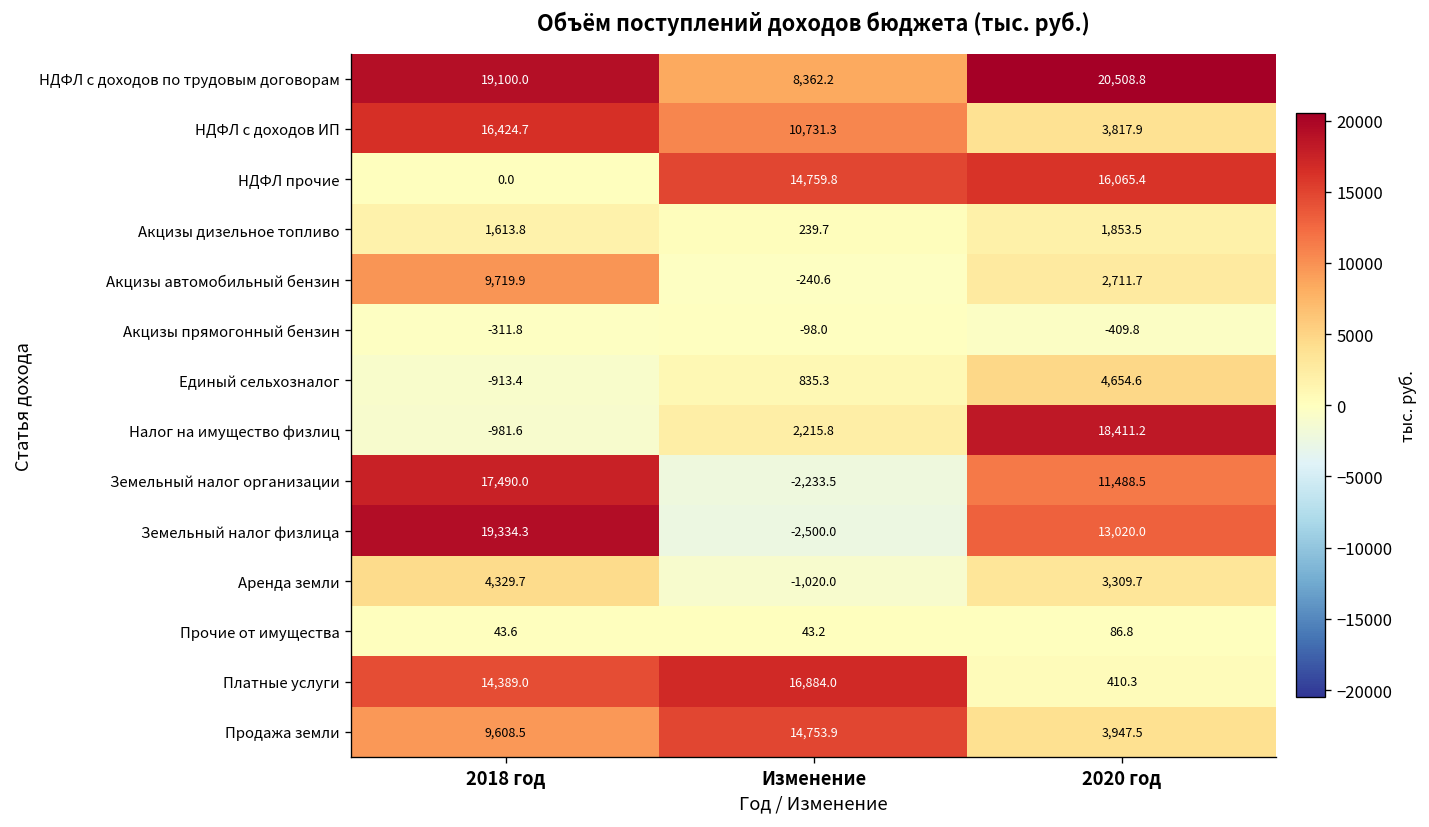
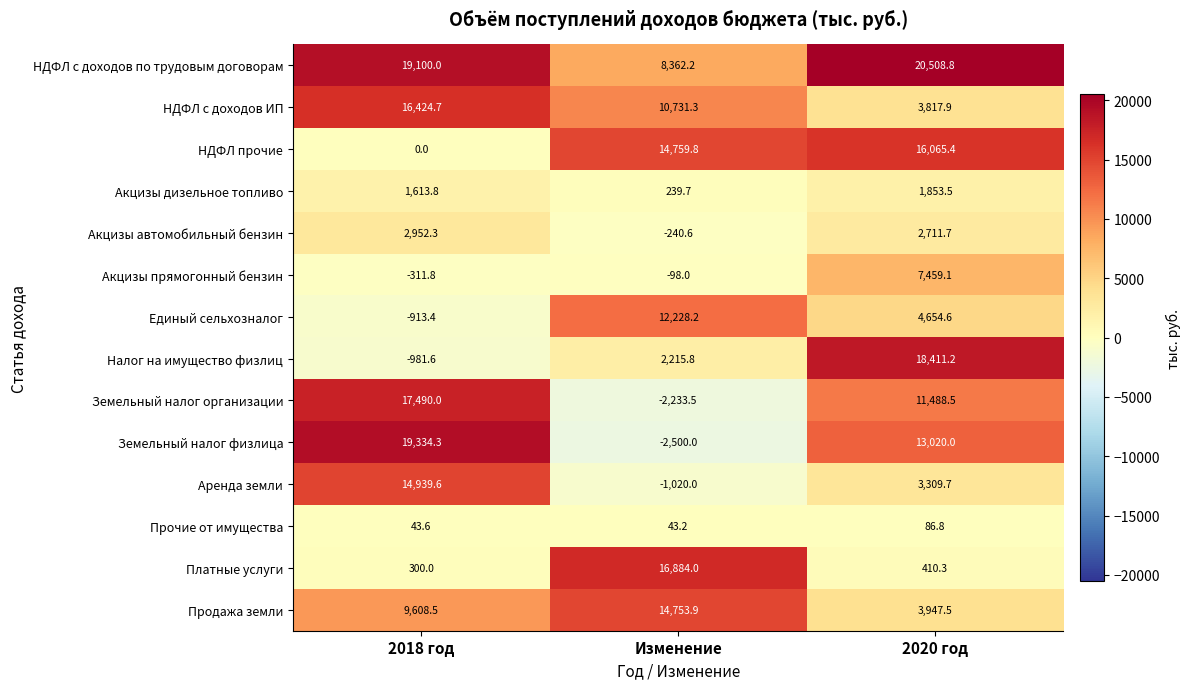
  {
    "НДФЛ с доходов по трудовым договорам": {
      "2018 год": "19,100.0",
      "Изменение": "8,362.2",
      "2020 год": "20,508.8"
    },
    "НДФЛ с доходов ИП": {
      "2018 год": "16,424.7",
      "Изменение": "10,731.3",
      "2020 год": "3,817.9"
    },
    "НДФЛ прочие": {
      "2018 год": "0.0",
      "Изменение": "14,759.8",
      "2020 год": "16,065.4"
    },
    "Акцизы дизельное топливо": {
      "2018 год": "1,613.8",
      "Изменение": "239.7",
      "2020 год": "1,853.5"
    },
    "Акцизы автомобильный бензин": {
-     "2018 год": "9,719.9",
+     "2018 год": "2,952.3",
      "Изменение": "-240.6",
      "2020 год": "2,711.7"
    },
    "Акцизы прямогонный бензин": {
      "2018 год": "-311.8",
      "Изменение": "-98.0",
-     "2020 год": "-409.8"
+     "2020 год": "7,459.1"
    },
    "Единый сельхозналог": {
      "2018 год": "-913.4",
-     "Изменение": "835.3",
+     "Изменение": "12,228.2",
      "2020 год": "4,654.6"
    },
    "Налог на имущество физлиц": {
      "2018 год": "-981.6",
      "Изменение": "2,215.8",
      "2020 год": "18,411.2"
    },
    "Земельный налог организации": {
      "2018 год": "17,490.0",
      "Изменение": "-2,233.5",
      "2020 год": "11,488.5"
    },
    "Земельный налог физлица": {
      "2018 год": "19,334.3",
      "Изменение": "-2,500.0",
      "2020 год": "13,020.0"
    },
    "Аренда земли": {
-     "2018 год": "4,329.7",
+     "2018 год": "14,939.6",
      "Изменение": "-1,020.0",
      "2020 год": "3,309.7"
    },
    "Прочие от имущества": {
      "2018 год": "43.6",
      "Изменение": "43.2",
      "2020 год": "86.8"
    },
    "Платные услуги": {
-     "2018 год": "14,389.0",
+     "2018 год": "300.0",
      "Изменение": "16,884.0",
      "2020 год": "410.3"
    },
    "Продажа земли": {
      "2018 год": "9,608.5",
      "Изменение": "14,753.9",
      "2020 год": "3,947.5"
    }
  }
